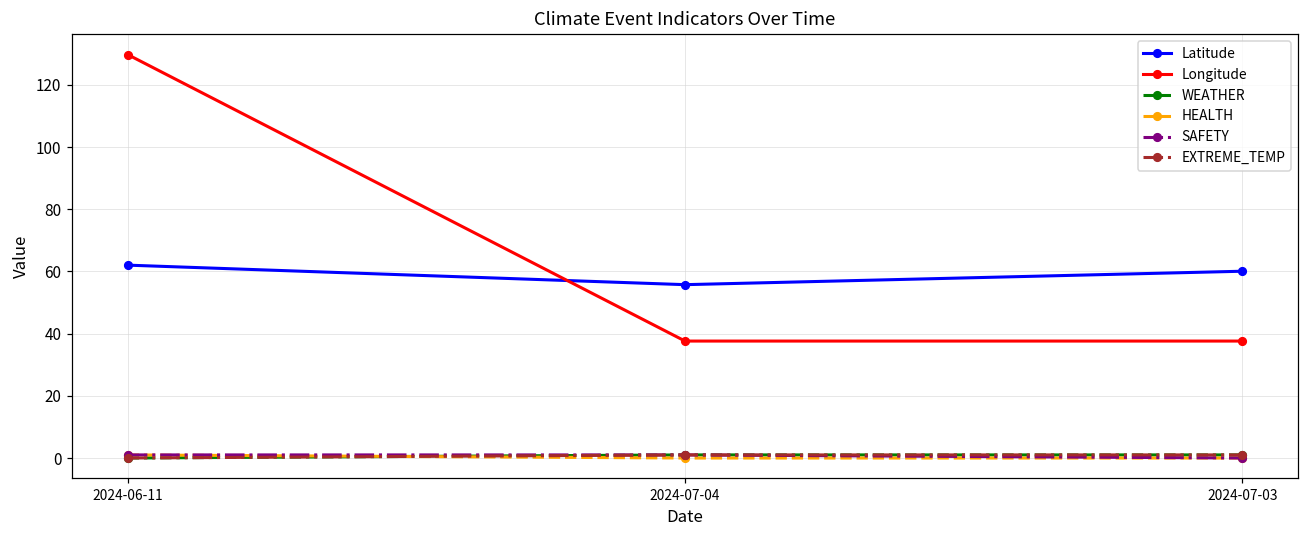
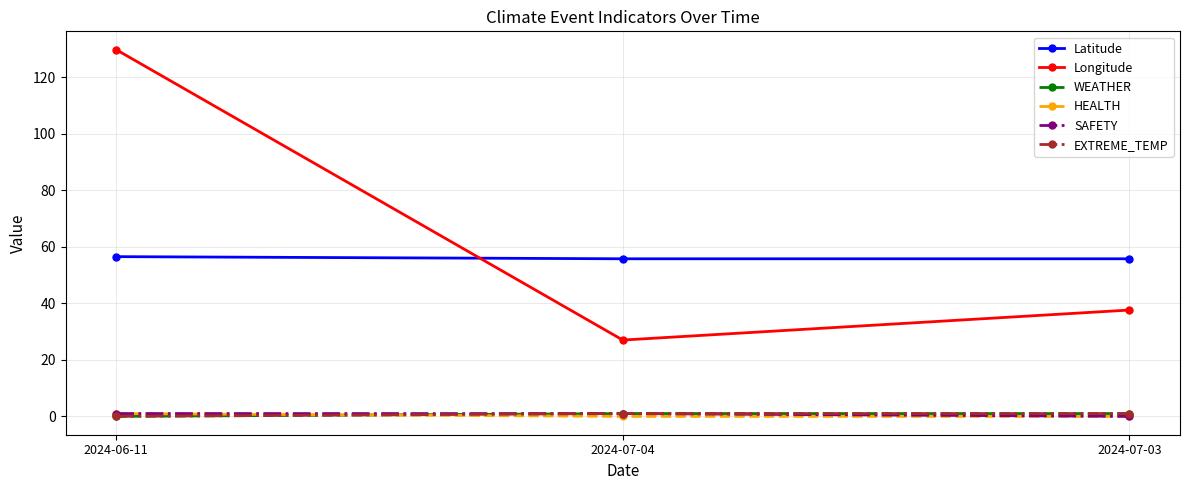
  {
    "Latitude": {
-     "2024-06-11": 62,
+     "2024-06-11": 57,
      "2024-07-04": 56,
-     "2024-07-03": 60
+     "2024-07-03": 56
    },
    "Longitude": {
      "2024-06-11": 130,
-     "2024-07-04": 38,
+     "2024-07-04": 27,
      "2024-07-03": 38
    },
    "EXTREME_TEMP": {
      "2024-06-11": 0,
      "2024-07-03": 1
    },
    "HEALTH": {
      "2024-07-04": 0
    }
  }
